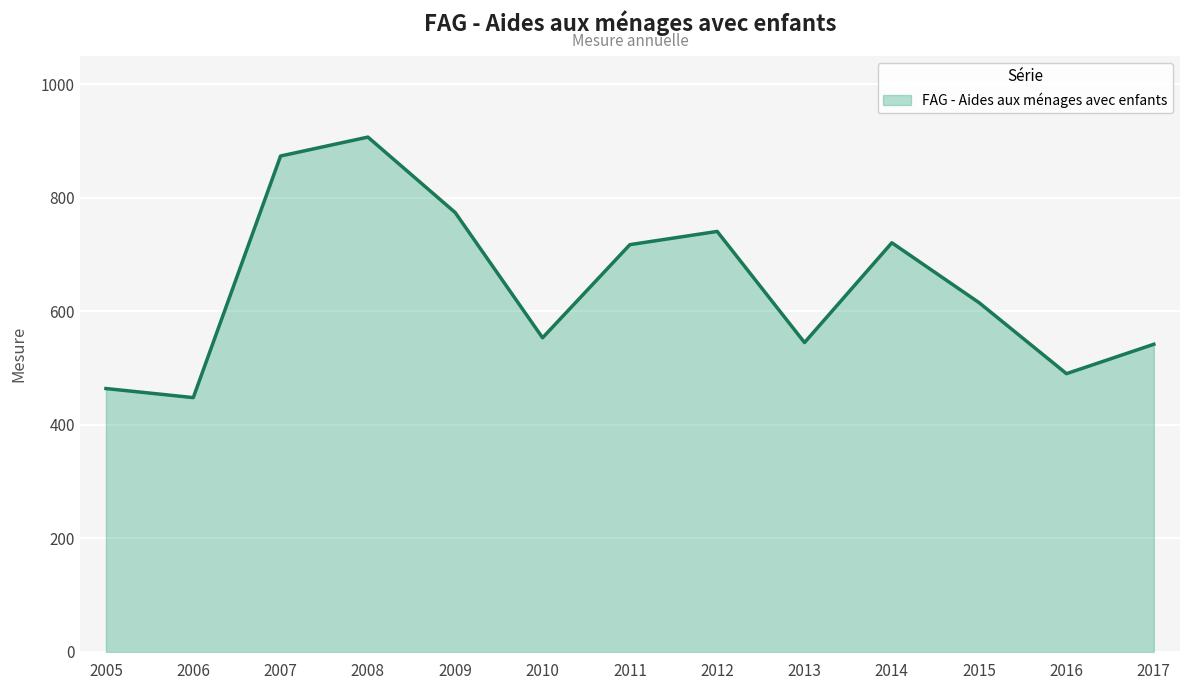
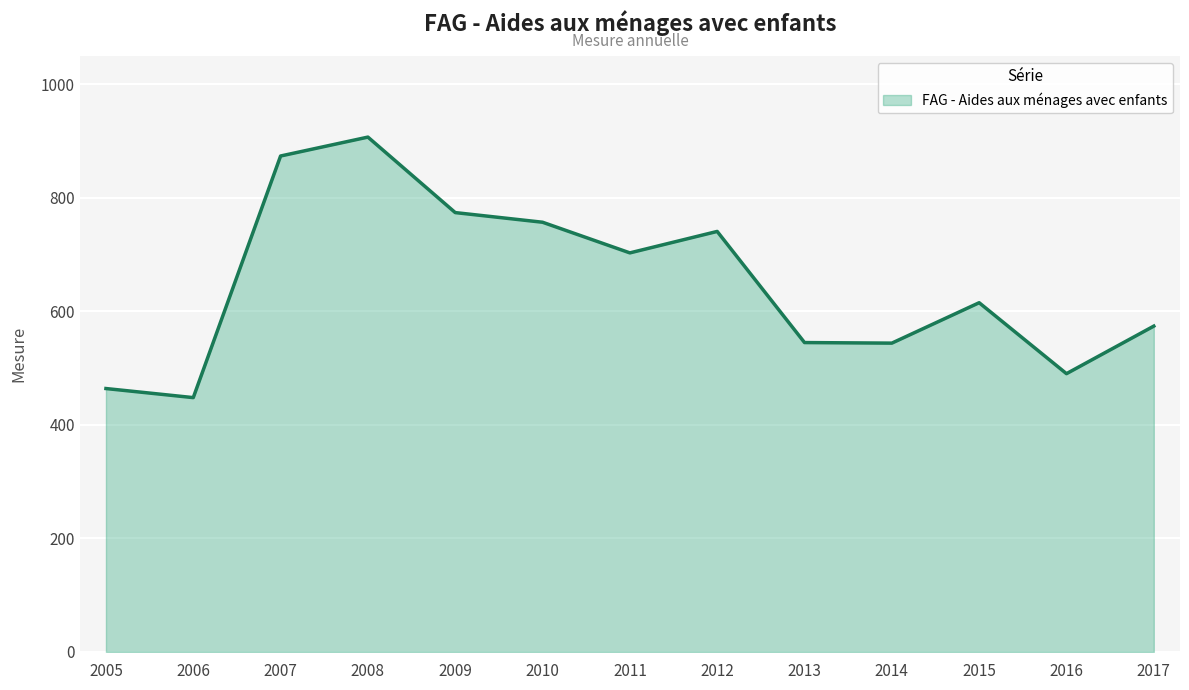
  {
    "2005": 460,
    "2006": 450,
    "2007": 870,
    "2008": 910,
    "2009": 770,
-   "2010": 550,
-   "2011": 720,
+   "2010": 760,
+   "2011": 700,
    "2012": 740,
    "2013": 550,
-   "2014": 720,
+   "2014": 540,
    "2015": 620,
    "2016": 490,
-   "2017": 540
+   "2017": 570
  }
